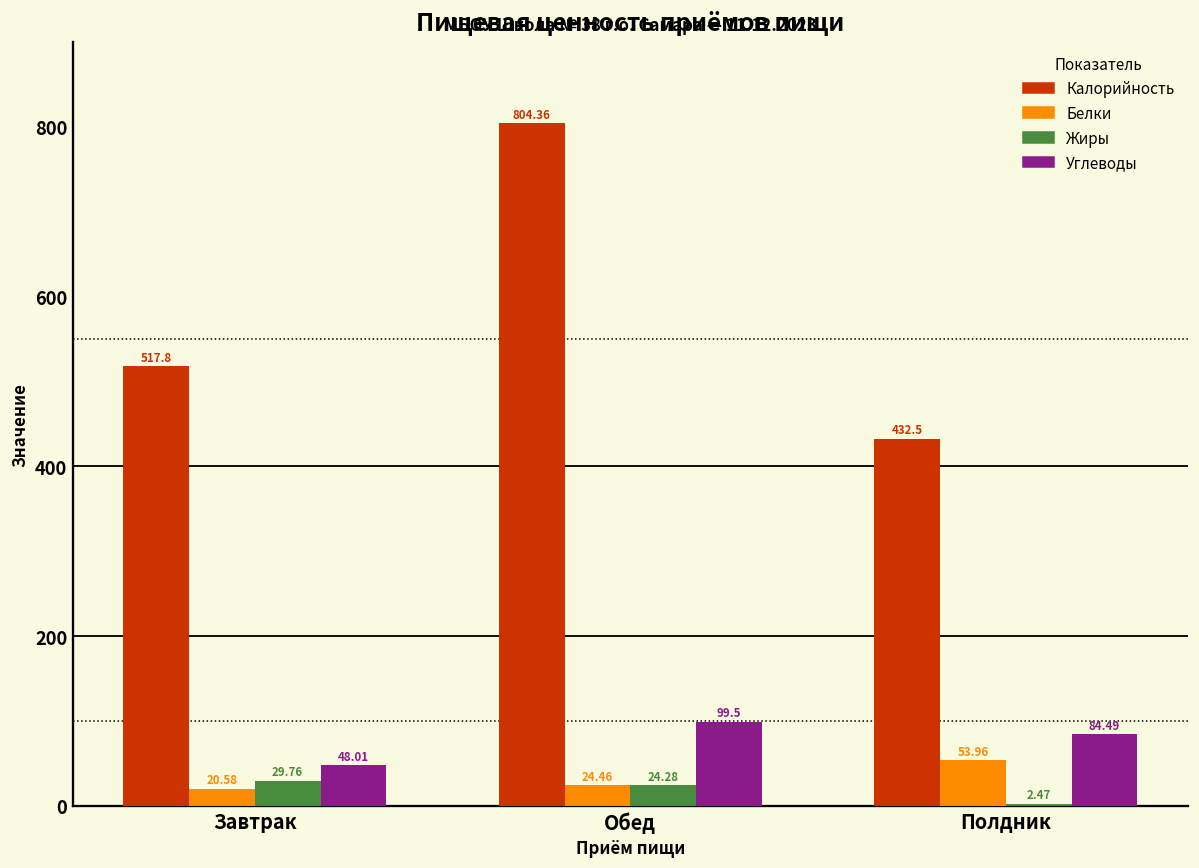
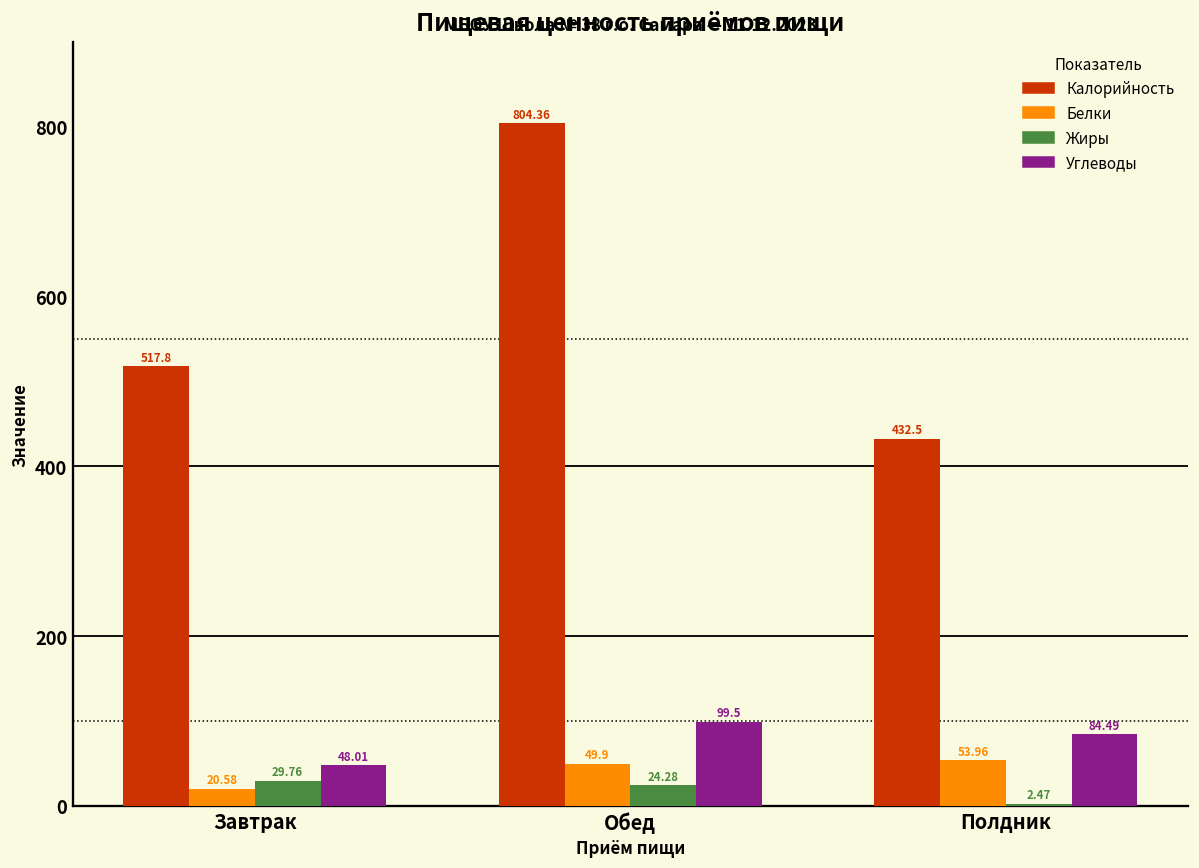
  {
    "Калорийность": {
      "Завтрак": 517.8,
      "Обед": 804.36,
      "Полдник": 432.5
    },
    "Белки": {
      "Завтрак": 20.58,
-     "Обед": 24.46,
+     "Обед": 49.9,
      "Полдник": 53.96
    },
    "Жиры": {
      "Завтрак": 29.76,
      "Обед": 24.28,
      "Полдник": 2.47
    },
    "Углеводы": {
      "Завтрак": 48.01,
      "Обед": 99.5,
      "Полдник": 84.49
    }
  }
